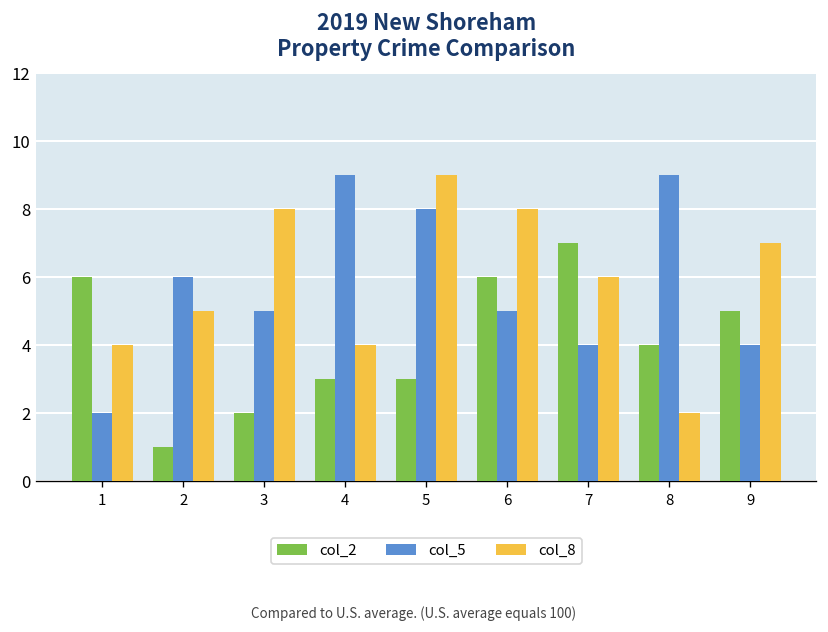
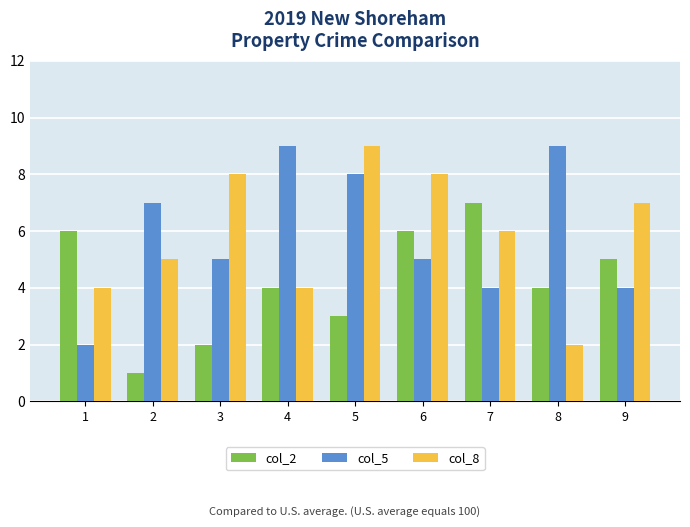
  {
    "col_2": {
      "1": 6,
      "2": 1,
      "3": 2,
-     "4": 3,
+     "4": 4,
      "5": 3,
      "6": 6,
      "7": 7,
      "8": 4,
      "9": 5
    },
    "col_5": {
      "1": 2,
-     "2": 6,
+     "2": 7,
      "3": 5,
      "4": 9,
      "5": 8,
      "6": 5,
      "7": 4,
      "8": 9,
      "9": 4
    },
    "col_8": {
      "1": 4,
      "2": 5,
      "3": 8,
      "4": 4,
      "5": 9,
      "6": 8,
      "7": 6,
      "8": 2,
      "9": 7
    }
  }
